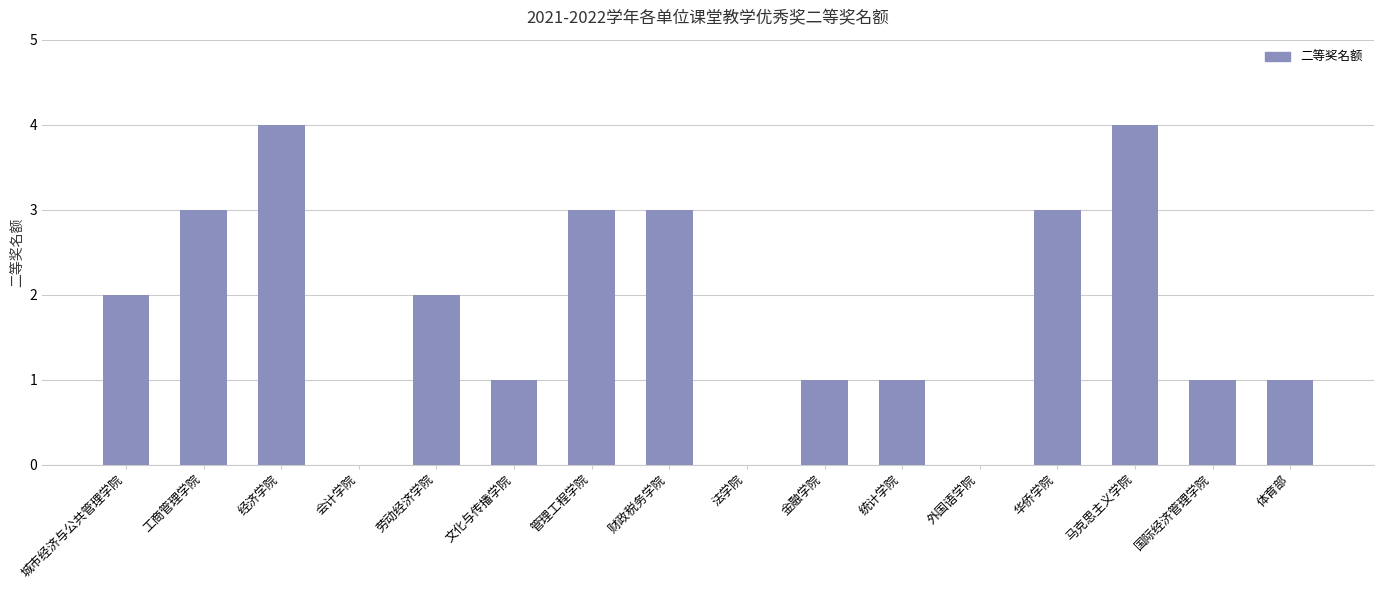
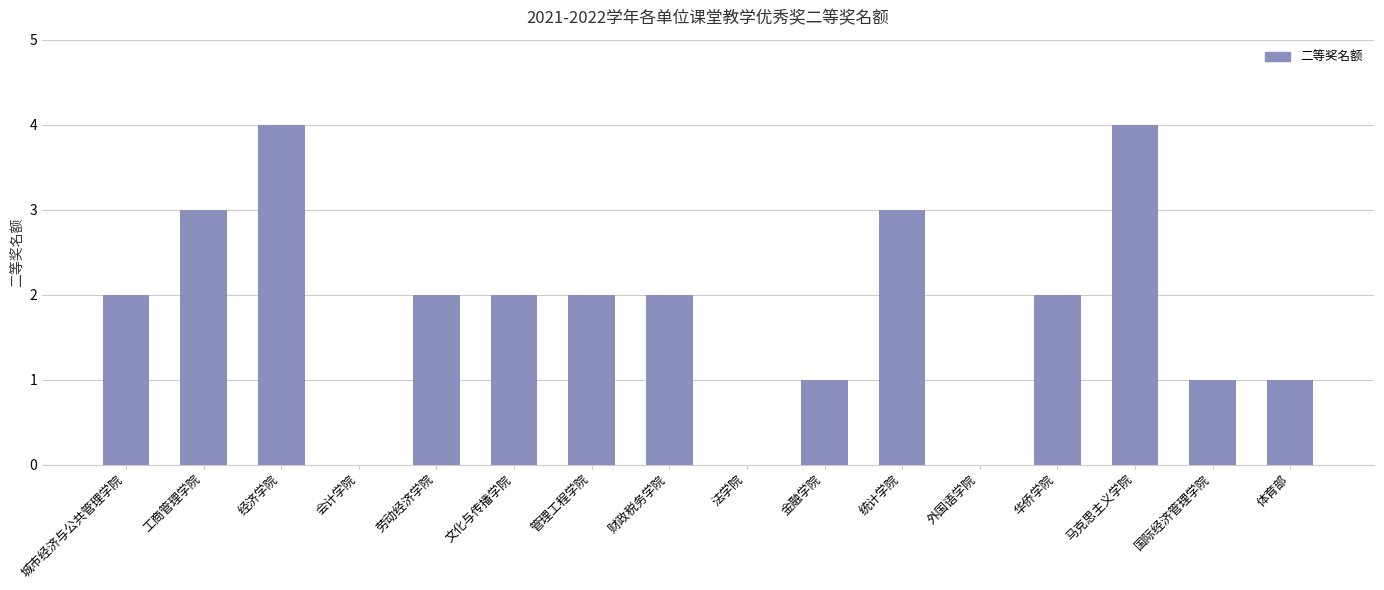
  {
    "城市经济与公共管理学院": 2,
    "工商管理学院": 3,
    "经济学院": 4,
    "会计学院": 0,
    "劳动经济学院": 2,
-   "文化与传播学院": 1,
-   "管理工程学院": 3,
-   "财政税务学院": 3,
+   "文化与传播学院": 2,
+   "管理工程学院": 2,
+   "财政税务学院": 2,
    "法学院": 0,
    "金融学院": 1,
-   "统计学院": 1,
+   "统计学院": 3,
    "外国语学院": 0,
-   "华侨学院": 3,
+   "华侨学院": 2,
    "马克思主义学院": 4,
    "国际经济管理学院": 1,
    "体育部": 1
  }
